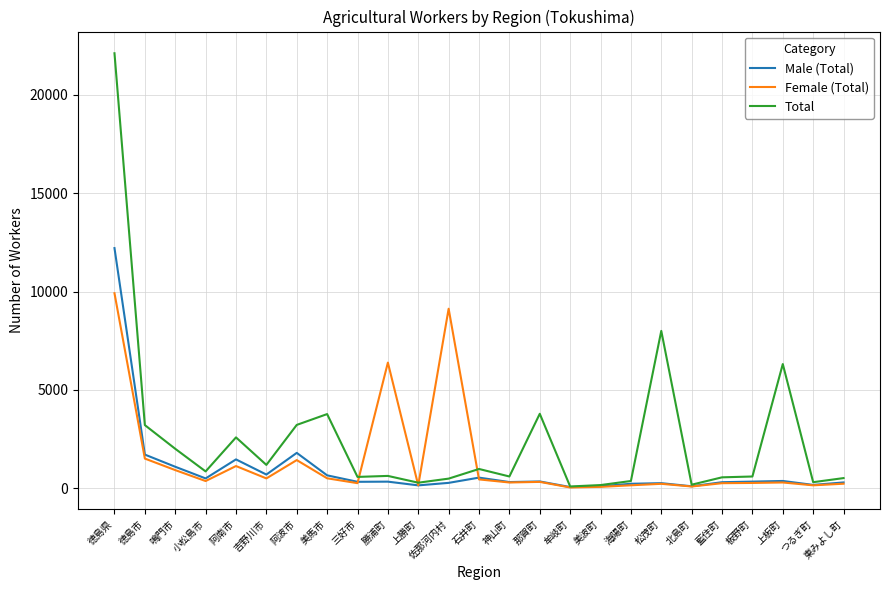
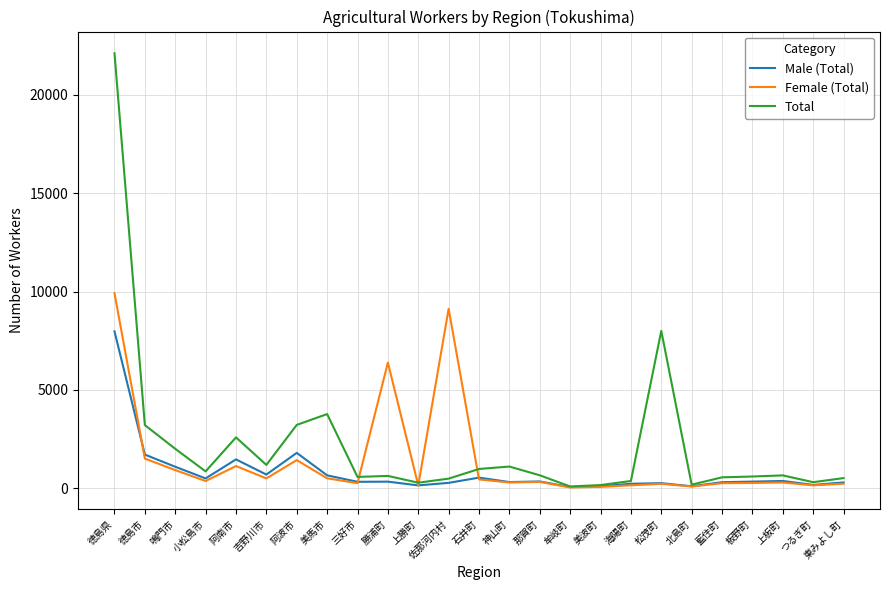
  {
    "Male (Total)": {
-     "徳島県": 12200,
+     "徳島県": 8000,
      "徳島市": 1700,
      "鳴門市": 1100,
      "小松島市": 500,
      "阿南市": 1500,
      "吉野川市": 700,
      "阿波市": 1800,
      "美馬市": 600,
      "勝浦町": 300,
      "佐那河内村": 300
    },
    "Female (Total)": {
      "徳島県": 9900,
      "徳島市": 1500,
      "鳴門市": 900,
      "小松島市": 400,
      "阿南市": 1100,
      "吉野川市": 500,
      "阿波市": 1400,
      "美馬市": 500,
      "勝浦町": 6400,
      "佐那河内村": 9100
    },
    "Total": {
      "徳島県": 22100,
      "徳島市": 3200,
      "鳴門市": 2000,
      "小松島市": 800,
      "阿南市": 2600,
      "吉野川市": 1200,
      "阿波市": 3200,
      "美馬市": 3800,
      "三好市": 600,
      "勝浦町": 600,
      "上勝町": 300,
      "佐那河内村": 500,
      "石井町": 1000,
-     "神山町": 600,
-     "那賀町": 3800,
+     "神山町": 1100,
+     "那賀町": 700,
      "海陽町": 400,
      "松茂町": 8000,
      "藍住町": 500,
      "板野町": 600,
-     "上板町": 6300,
+     "上板町": 600,
      "つるぎ町": 300,
      "東みよし町": 500
    }
  }
